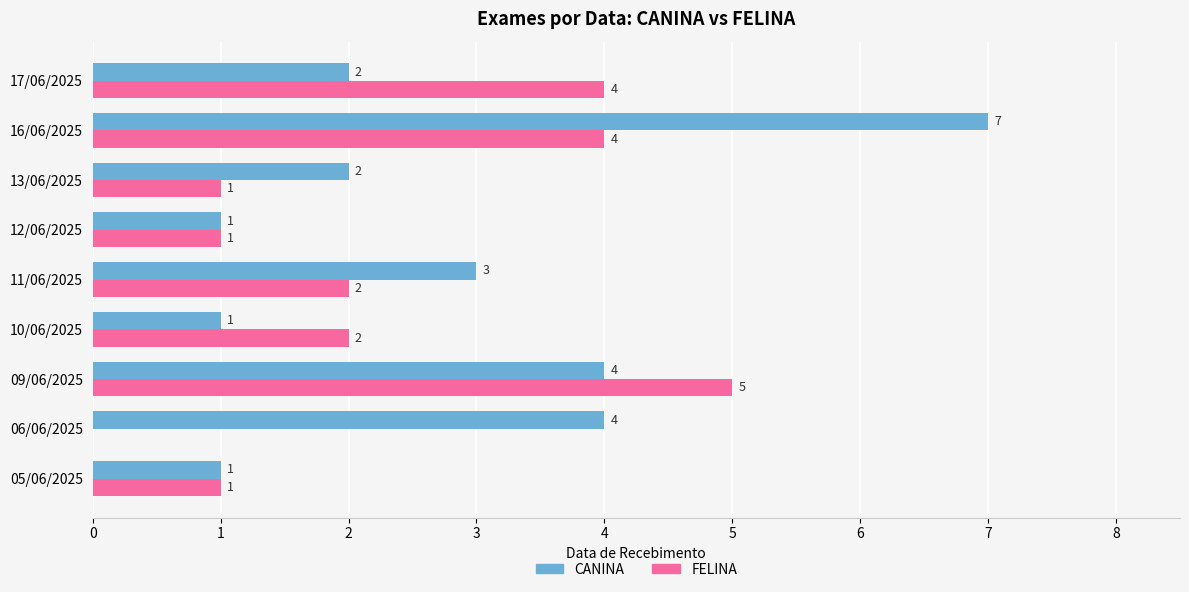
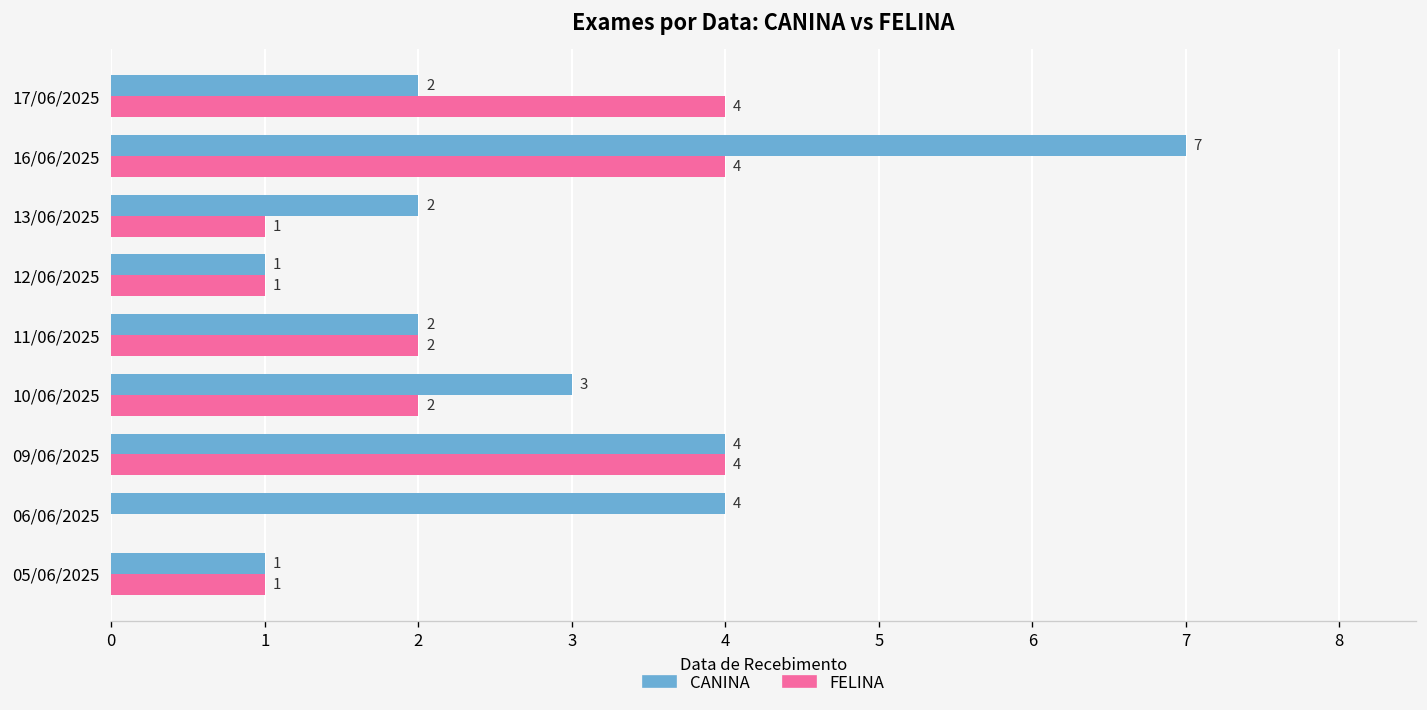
  {
    "CANINA": {
      "17/06/2025": 2,
      "16/06/2025": 7,
      "13/06/2025": 2,
      "12/06/2025": 1,
-     "11/06/2025": 3,
-     "10/06/2025": 1,
+     "11/06/2025": 2,
+     "10/06/2025": 3,
      "09/06/2025": 4,
      "06/06/2025": 4,
      "05/06/2025": 1
    },
    "FELINA": {
      "17/06/2025": 4,
      "16/06/2025": 4,
      "13/06/2025": 1,
      "12/06/2025": 1,
      "11/06/2025": 2,
      "10/06/2025": 2,
-     "09/06/2025": 5,
+     "09/06/2025": 4,
      "05/06/2025": 1
    }
  }
